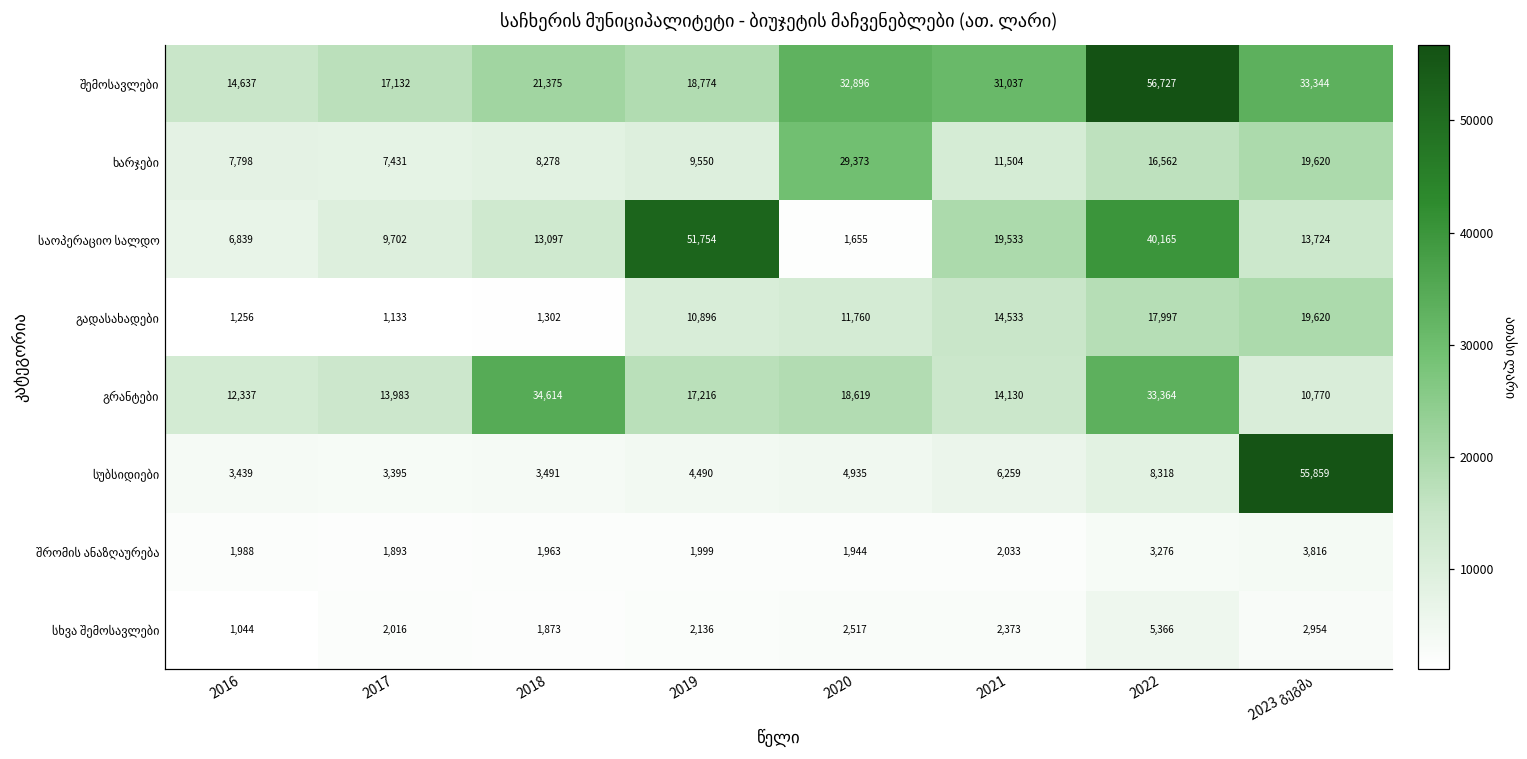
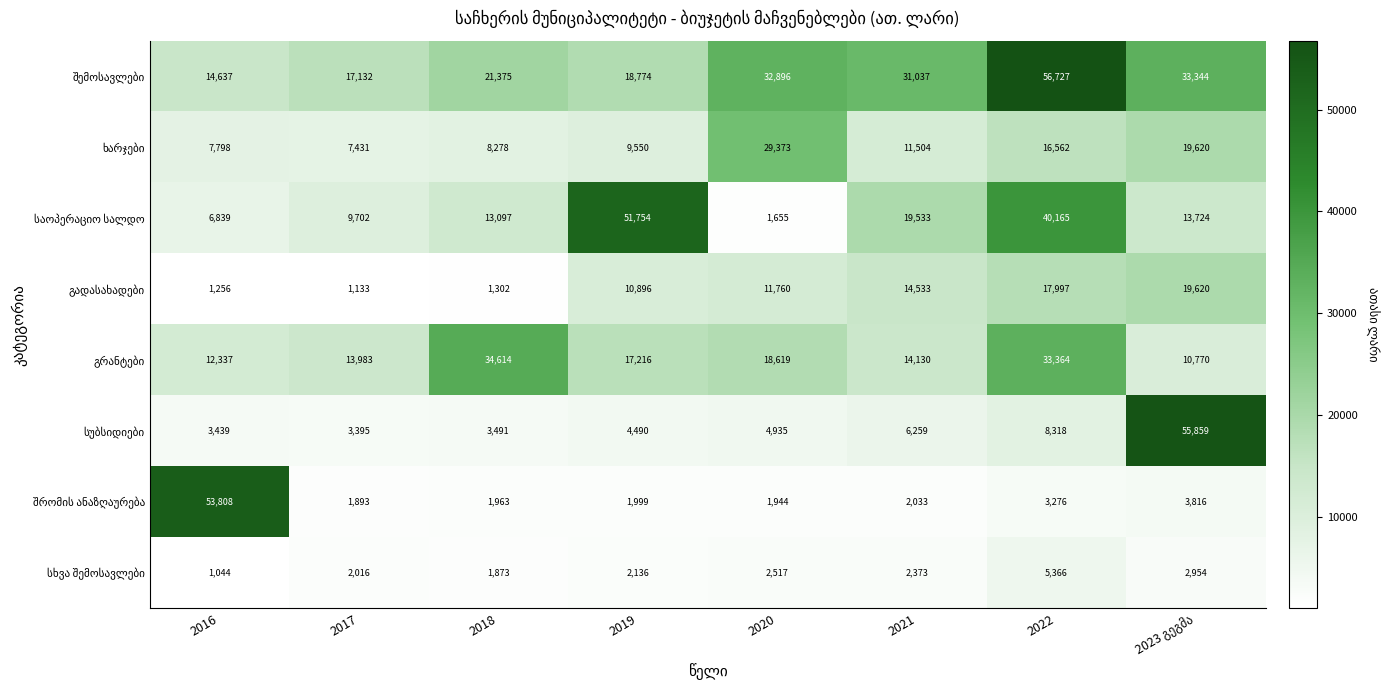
  {
    "შემოსავლები": {
      "2016": "14,637",
      "2017": "17,132",
      "2018": "21,375",
      "2019": "18,774",
      "2020": "32,896",
      "2021": "31,037",
      "2022": "56,727",
      "2023 გეგმა": "33,344"
    },
    "ხარჯები": {
      "2016": "7,798",
      "2017": "7,431",
      "2018": "8,278",
      "2019": "9,550",
      "2020": "29,373",
      "2021": "11,504",
      "2022": "16,562",
      "2023 გეგმა": "19,620"
    },
    "საოპერაციო სალდო": {
      "2016": "6,839",
      "2017": "9,702",
      "2018": "13,097",
      "2019": "51,754",
      "2020": "1,655",
      "2021": "19,533",
      "2022": "40,165",
      "2023 გეგმა": "13,724"
    },
    "გადასახადები": {
      "2016": "1,256",
      "2017": "1,133",
      "2018": "1,302",
      "2019": "10,896",
      "2020": "11,760",
      "2021": "14,533",
      "2022": "17,997",
      "2023 გეგმა": "19,620"
    },
    "გრანტები": {
      "2016": "12,337",
      "2017": "13,983",
      "2018": "34,614",
      "2019": "17,216",
      "2020": "18,619",
      "2021": "14,130",
      "2022": "33,364",
      "2023 გეგმა": "10,770"
    },
    "სუბსიდიები": {
      "2016": "3,439",
      "2017": "3,395",
      "2018": "3,491",
      "2019": "4,490",
      "2020": "4,935",
      "2021": "6,259",
      "2022": "8,318",
      "2023 გეგმა": "55,859"
    },
    "შრომის ანაზღაურება": {
-     "2016": "1,988",
+     "2016": "53,808",
      "2017": "1,893",
      "2018": "1,963",
      "2019": "1,999",
      "2020": "1,944",
      "2021": "2,033",
      "2022": "3,276",
      "2023 გეგმა": "3,816"
    },
    "სხვა შემოსავლები": {
      "2016": "1,044",
      "2017": "2,016",
      "2018": "1,873",
      "2019": "2,136",
      "2020": "2,517",
      "2021": "2,373",
      "2022": "5,366",
      "2023 გეგმა": "2,954"
    }
  }
